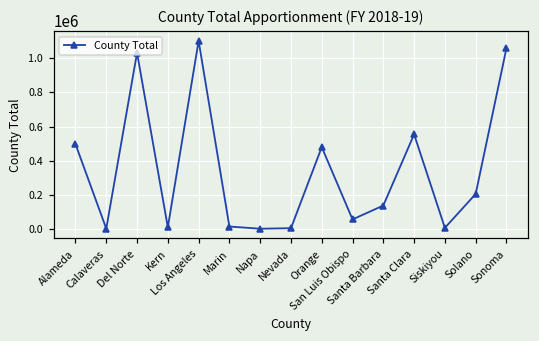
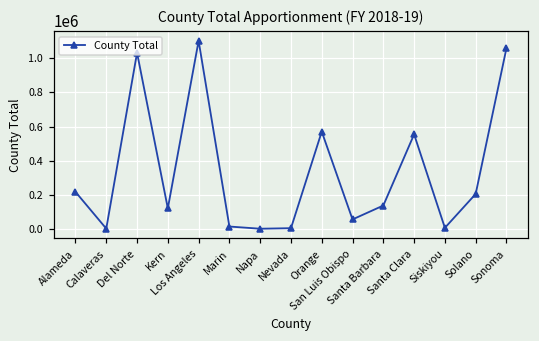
  {
-   "Alameda": 500000,
+   "Alameda": 220000,
    "Calaveras": 0,
-   "Kern": 10000,
+   "Kern": 120000,
    "Los Angeles": 1100000,
    "Marin": 20000,
    "Napa": 0,
    "Nevada": 10000,
-   "Orange": 480000,
+   "Orange": 570000,
    "San Luis Obispo": 60000,
    "Santa Barbara": 140000,
    "Santa Clara": 550000,
    "Siskiyou": 10000,
    "Solano": 210000,
    "Sonoma": 1060000
  }
